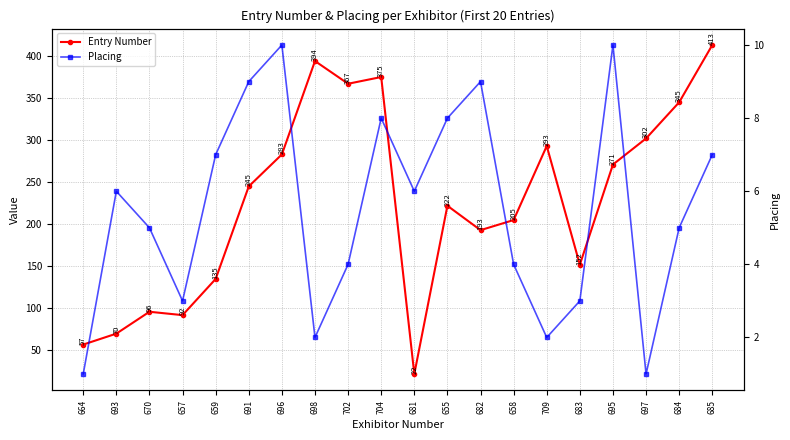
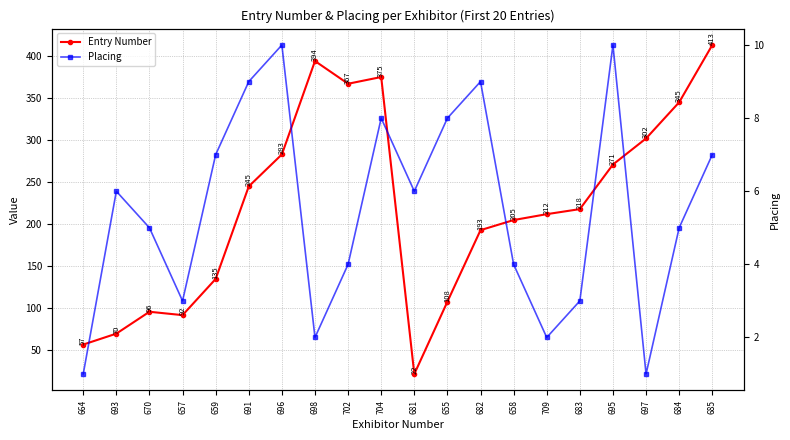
  {
    "Entry Number": {
      "664": 57,
      "693": 70,
      "670": 96,
      "657": 92,
      "659": 135,
      "691": 245,
      "696": 283,
      "698": 394,
      "702": 367,
      "704": 375,
      "681": 22,
-     "655": 222,
+     "655": 108,
      "682": 193,
      "658": 205,
-     "709": 293,
-     "683": 152,
+     "709": 212,
+     "683": 218,
      "695": 271,
      "697": 302,
      "684": 345,
      "685": 413
    }
  }
